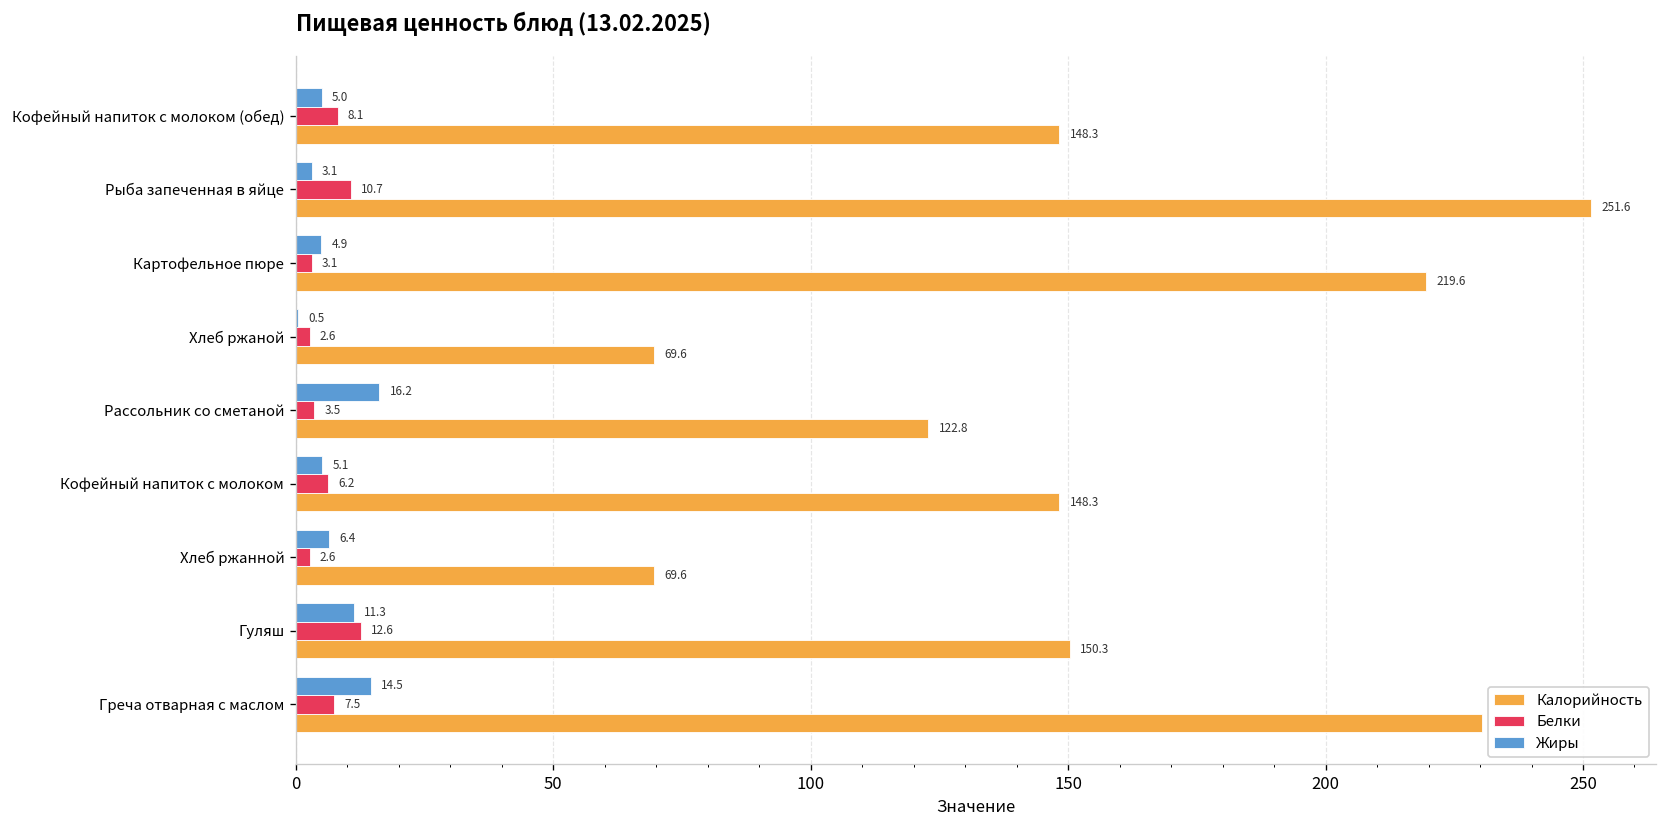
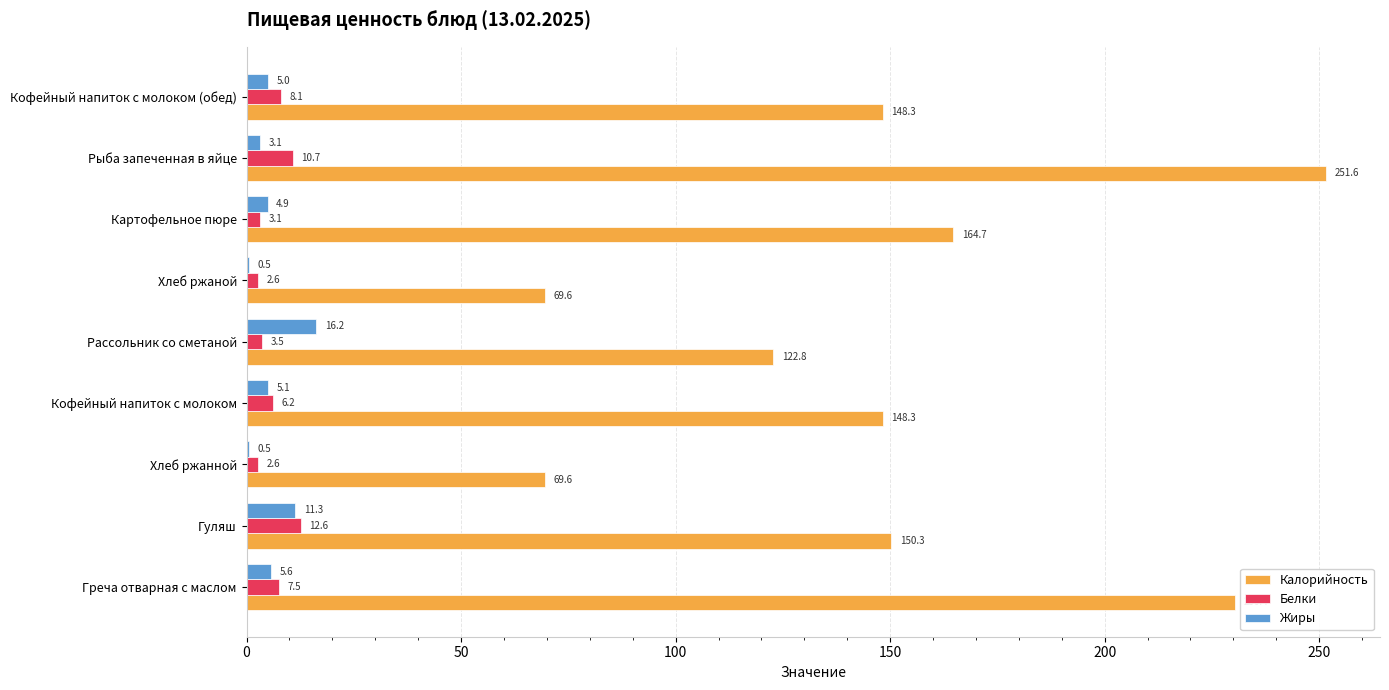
  {
    "Калорийность": {
      "Кофейный напиток с молоком (обед)": 148.3,
      "Рыба запеченная в яйце": 251.6,
-     "Картофельное пюре": 219.6,
+     "Картофельное пюре": 164.7,
      "Хлеб ржаной": 69.6,
      "Рассольник со сметаной": 122.8,
      "Кофейный напиток с молоком": 148.3,
      "Хлеб ржанной": 69.6,
      "Гуляш": 150.3
    },
    "Белки": {
      "Кофейный напиток с молоком (обед)": 8.1,
      "Рыба запеченная в яйце": 10.7,
      "Картофельное пюре": 3.1,
      "Хлеб ржаной": 2.6,
      "Рассольник со сметаной": 3.5,
      "Кофейный напиток с молоком": 6.2,
      "Хлеб ржанной": 2.6,
      "Гуляш": 12.6,
      "Греча отварная с маслом": 7.5
    },
    "Жиры": {
      "Кофейный напиток с молоком (обед)": 5.0,
      "Рыба запеченная в яйце": 3.1,
      "Картофельное пюре": 4.9,
      "Хлеб ржаной": 0.5,
      "Рассольник со сметаной": 16.2,
      "Кофейный напиток с молоком": 5.1,
-     "Хлеб ржанной": 6.4,
+     "Хлеб ржанной": 0.5,
      "Гуляш": 11.3,
-     "Греча отварная с маслом": 14.5
+     "Греча отварная с маслом": 5.6
    }
  }
